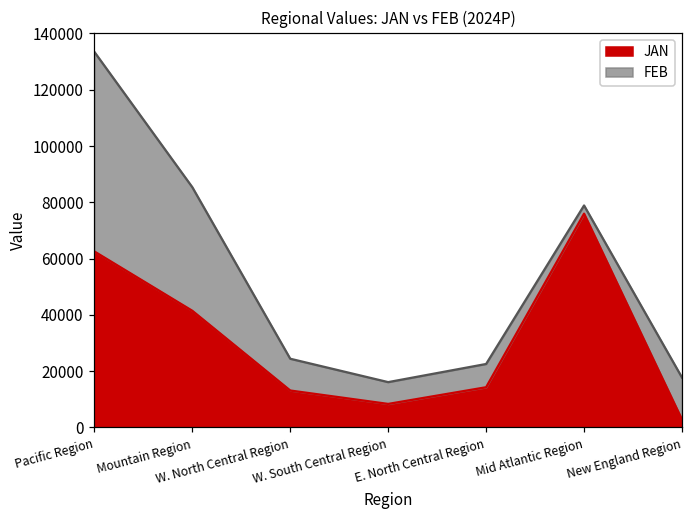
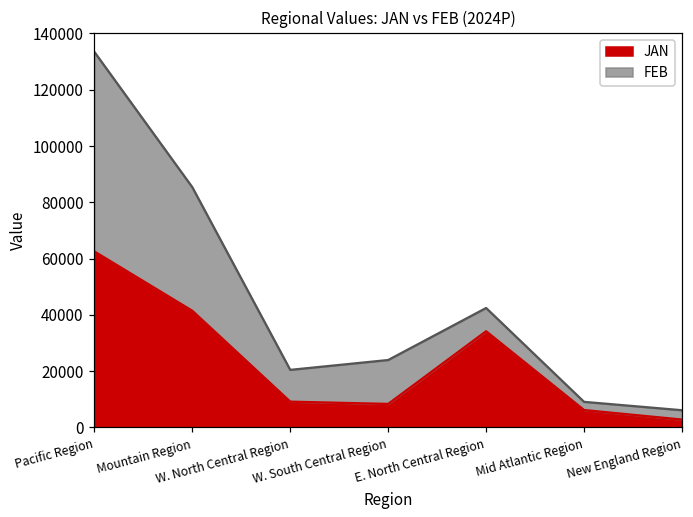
  {
    "JAN": {
      "Pacific Region": 63000,
      "Mountain Region": 41000,
-     "W. North Central Region": 13000,
+     "W. North Central Region": 9000,
      "W. South Central Region": 8000,
-     "E. North Central Region": 14000,
-     "Mid Atlantic Region": 76000,
+     "E. North Central Region": 34000,
+     "Mid Atlantic Region": 6000,
      "New England Region": 3000
    },
    "FEB": {
      "Pacific Region": 71000,
      "Mountain Region": 44000,
      "W. North Central Region": 11000,
-     "W. South Central Region": 8000,
+     "W. South Central Region": 16000,
      "E. North Central Region": 8000,
      "Mid Atlantic Region": 3000,
-     "New England Region": 15000
+     "New England Region": 3000
    }
  }
